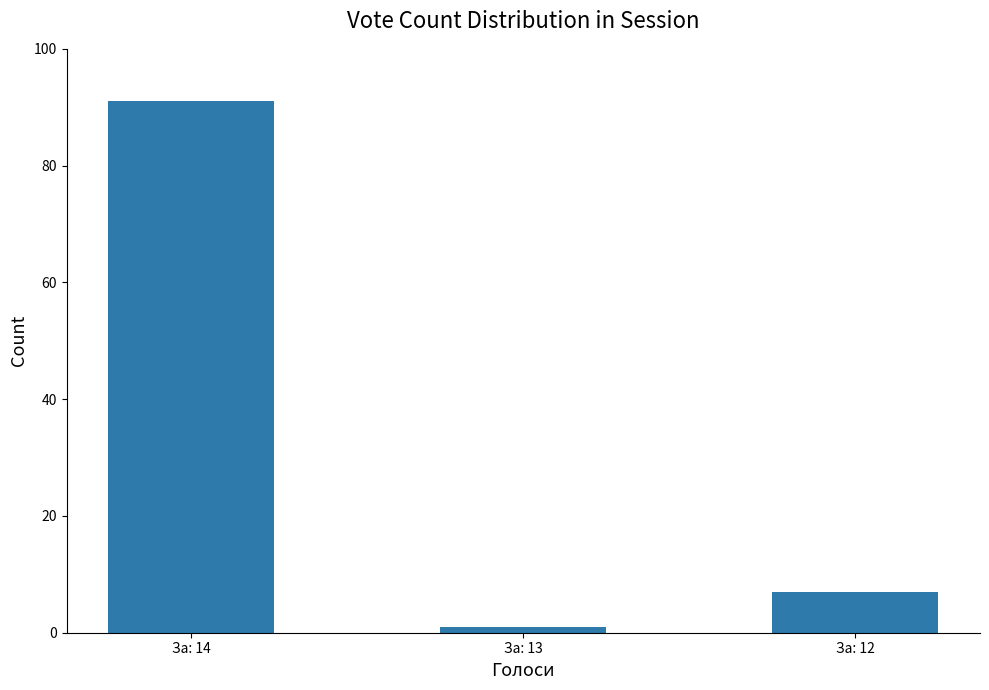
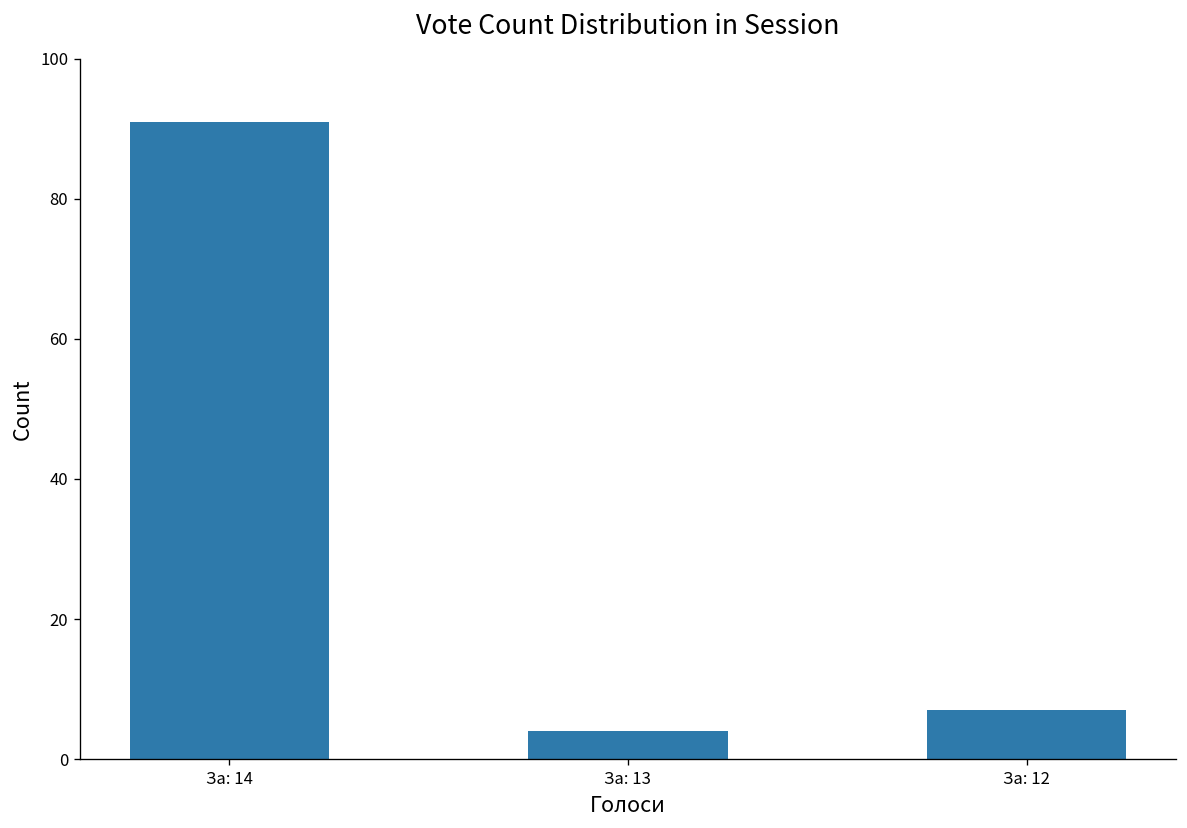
  {
    "За: 14": 91,
-   "За: 13": 1,
+   "За: 13": 4,
    "За: 12": 7
  }
